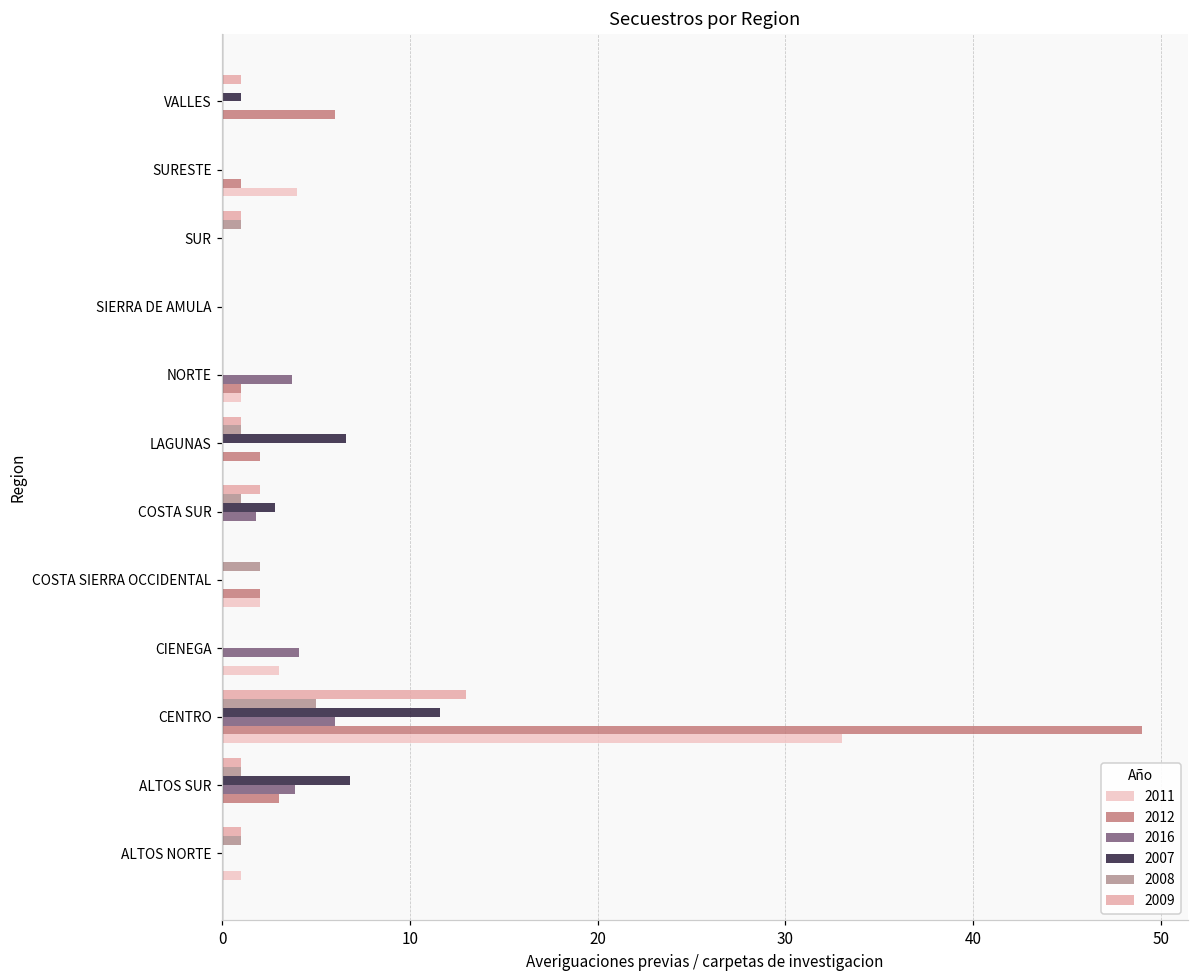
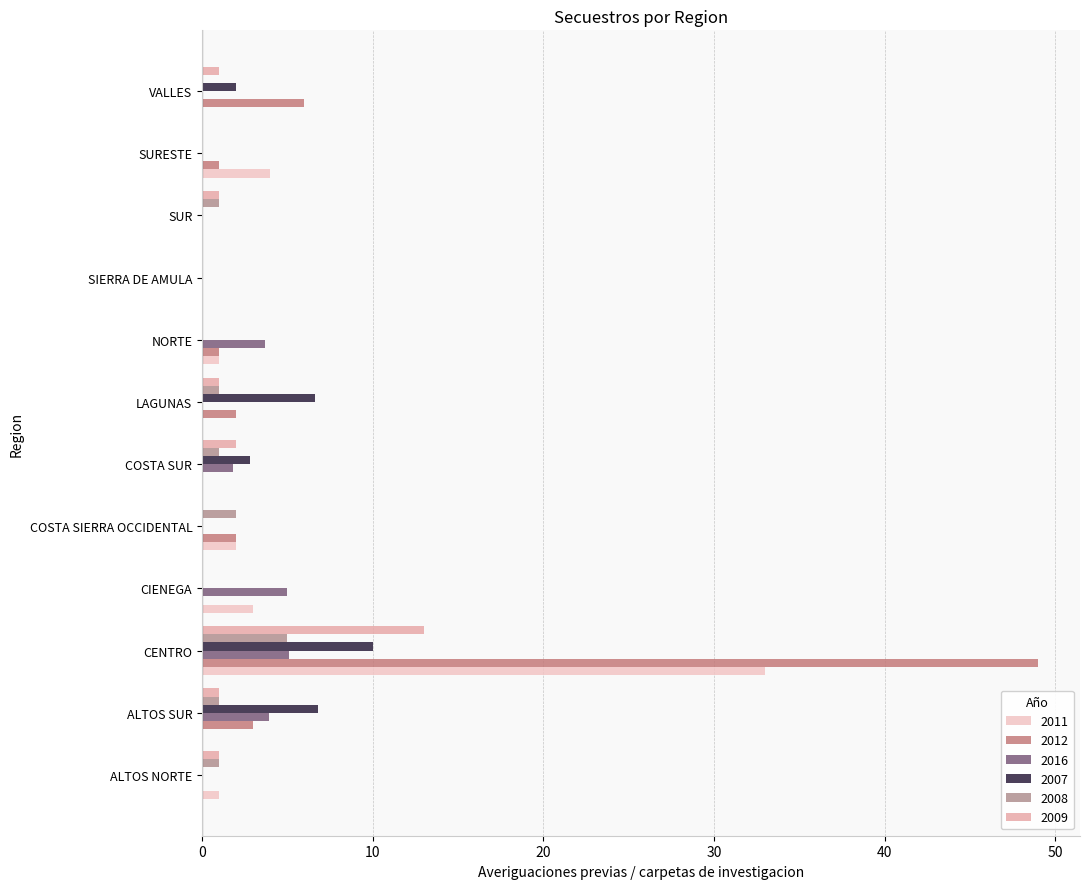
  {
    "2016": {
      "VALLES": 0.0,
      "SURESTE": 0.0,
      "SUR": 0.0,
      "SIERRA DE AMULA": 0.0,
      "NORTE": 3.7,
      "LAGUNAS": 0.0,
      "COSTA SUR": 1.8,
      "COSTA SIERRA OCCIDENTAL": 0.0,
-     "CIENEGA": 4.1,
-     "CENTRO": 6.0,
+     "CIENEGA": 5.0,
+     "CENTRO": 5.1,
      "ALTOS SUR": 3.9,
      "ALTOS NORTE": 0.0
    },
    "2007": {
-     "VALLES": 1,
+     "VALLES": 2,
      "SURESTE": 0.0,
      "SUR": 0.0,
      "SIERRA DE AMULA": 0.0,
      "NORTE": 0.0,
      "LAGUNAS": 6.6,
      "COSTA SUR": 2.8,
      "COSTA SIERRA OCCIDENTAL": 0.0,
      "CIENEGA": 0.0,
-     "CENTRO": 11.6,
+     "CENTRO": 10.0,
      "ALTOS SUR": 6.8,
      "ALTOS NORTE": 0.0
    }
  }
